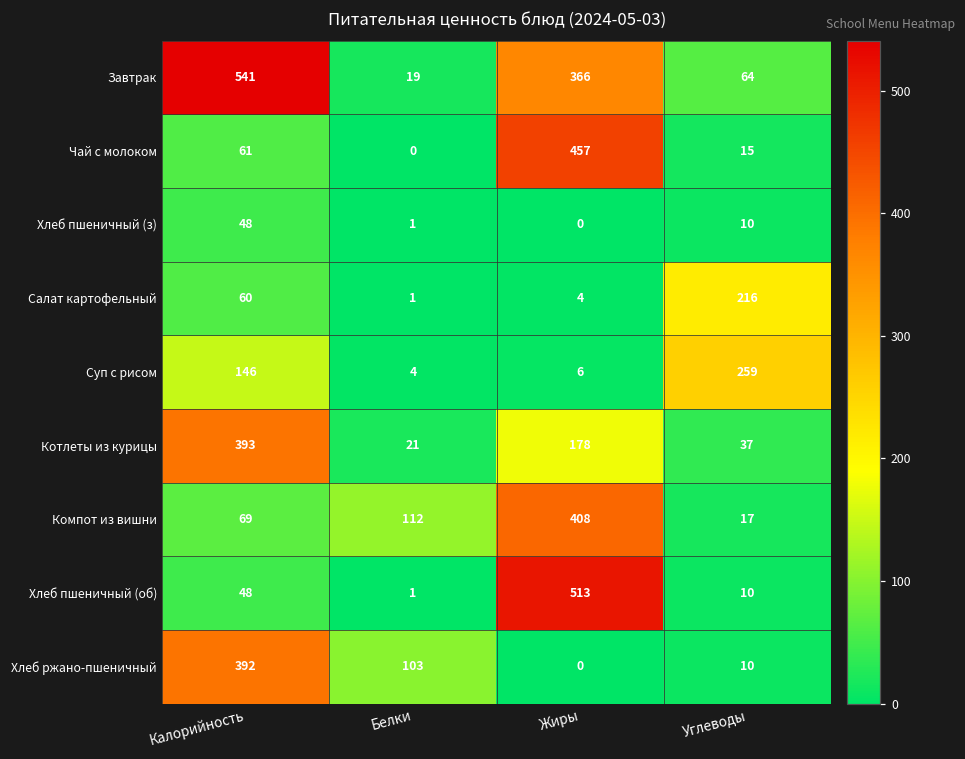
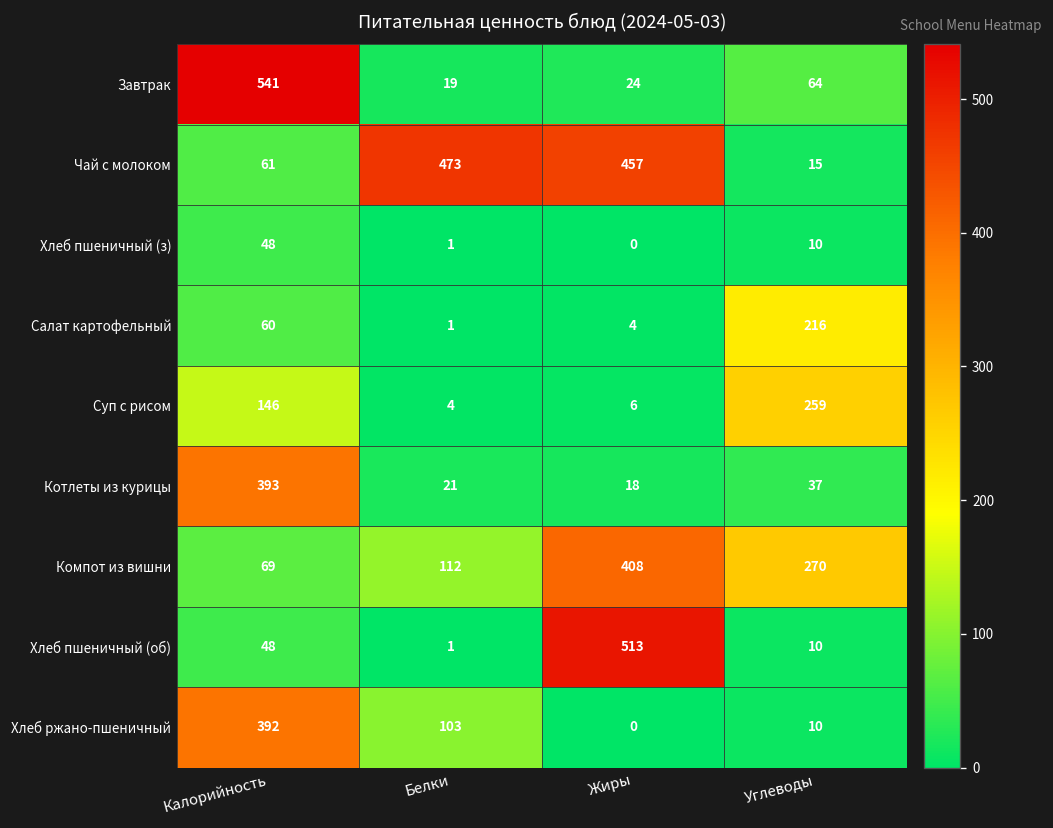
  {
    "Завтрак": {
      "Калорийность": 541,
      "Белки": 19,
-     "Жиры": 366,
+     "Жиры": 24,
      "Углеводы": 64
    },
    "Чай с молоком": {
      "Калорийность": 61,
-     "Белки": 0,
+     "Белки": 473,
      "Жиры": 457,
      "Углеводы": 15
    },
    "Хлеб пшеничный (з)": {
      "Калорийность": 48,
      "Белки": 1,
      "Жиры": 0,
      "Углеводы": 10
    },
    "Салат картофельный": {
      "Калорийность": 60,
      "Белки": 1,
      "Жиры": 4,
      "Углеводы": 216
    },
    "Суп с рисом": {
      "Калорийность": 146,
      "Белки": 4,
      "Жиры": 6,
      "Углеводы": 259
    },
    "Котлеты из курицы": {
      "Калорийность": 393,
      "Белки": 21,
-     "Жиры": 178,
+     "Жиры": 18,
      "Углеводы": 37
    },
    "Компот из вишни": {
      "Калорийность": 69,
      "Белки": 112,
      "Жиры": 408,
-     "Углеводы": 17
+     "Углеводы": 270
    },
    "Хлеб пшеничный (об)": {
      "Калорийность": 48,
      "Белки": 1,
      "Жиры": 513,
      "Углеводы": 10
    },
    "Хлеб ржано-пшеничный": {
      "Калорийность": 392,
      "Белки": 103,
      "Жиры": 0,
      "Углеводы": 10
    }
  }
